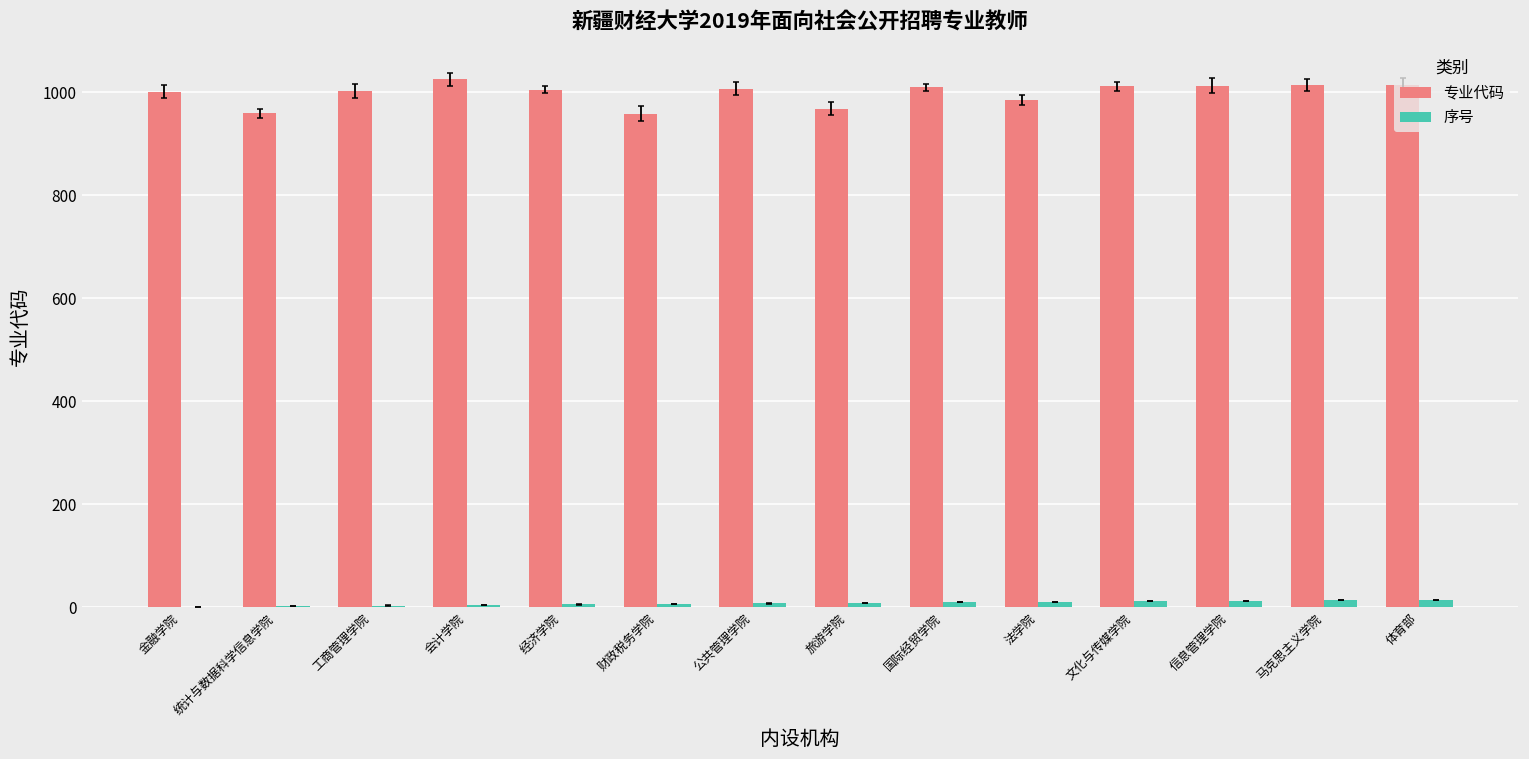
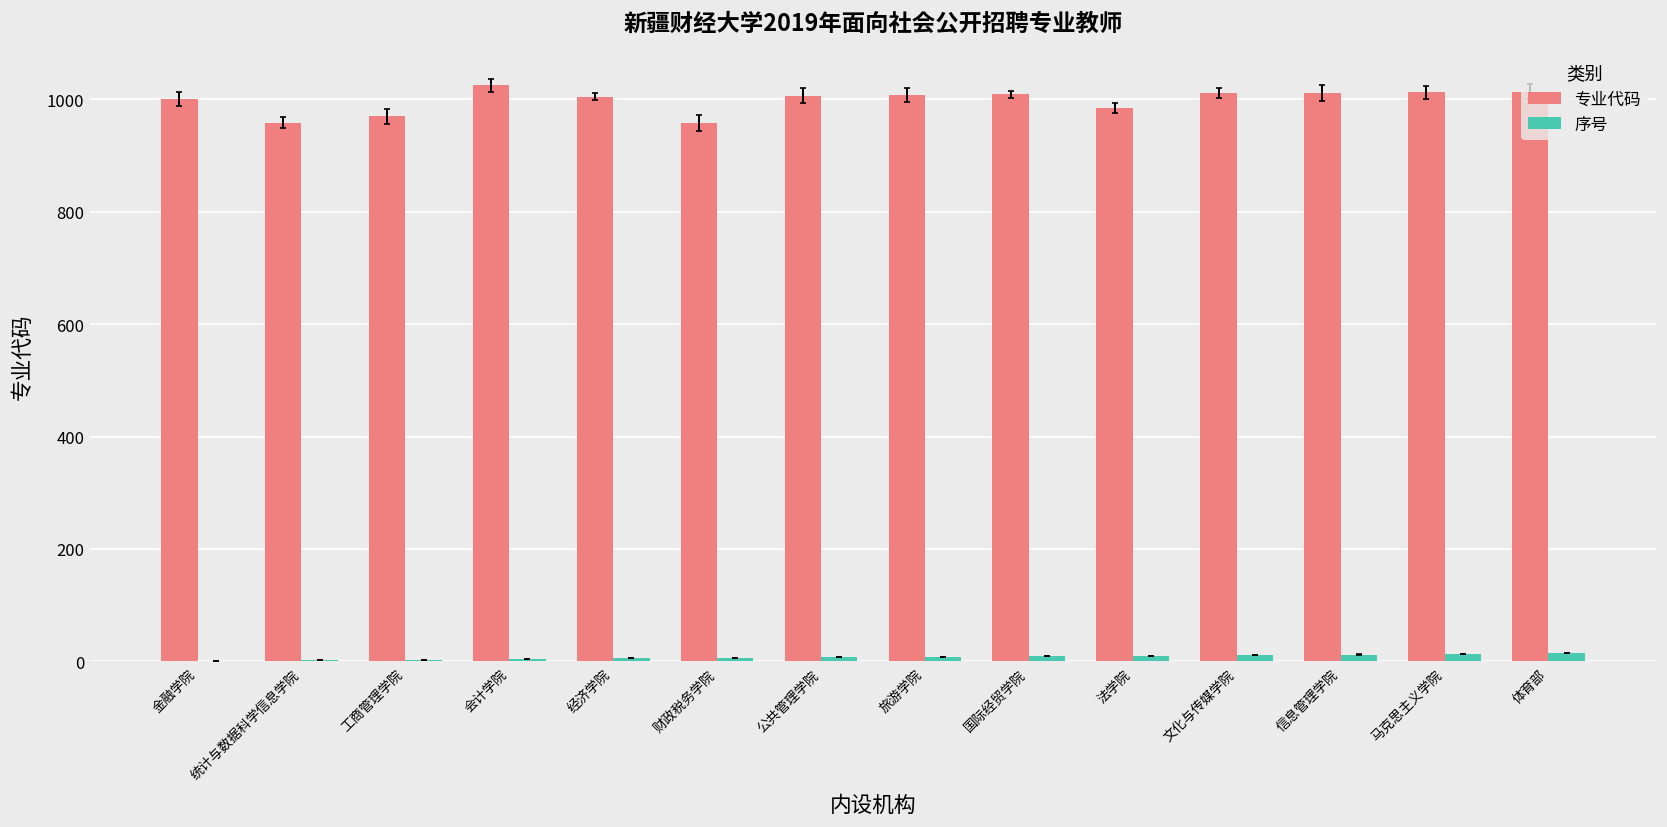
  {
    "专业代码": {
      "金融学院": 1000,
      "统计与数据科学信息学院": 960,
-     "工商管理学院": 1000,
+     "工商管理学院": 970,
      "会计学院": 1030,
      "经济学院": 1010,
      "财政税务学院": 960,
      "公共管理学院": 1010,
-     "旅游学院": 970,
+     "旅游学院": 1010,
      "国际经贸学院": 1010,
      "法学院": 990,
      "文化与传媒学院": 1010,
      "信息管理学院": 1010,
      "马克思主义学院": 1010
    },
    "序号": {
      "财政税务学院": 10,
      "公共管理学院": 10,
      "旅游学院": 10,
      "国际经贸学院": 10,
      "法学院": 10,
      "文化与传媒学院": 10,
      "信息管理学院": 10,
      "马克思主义学院": 10,
      "体育部": 10
    }
  }
